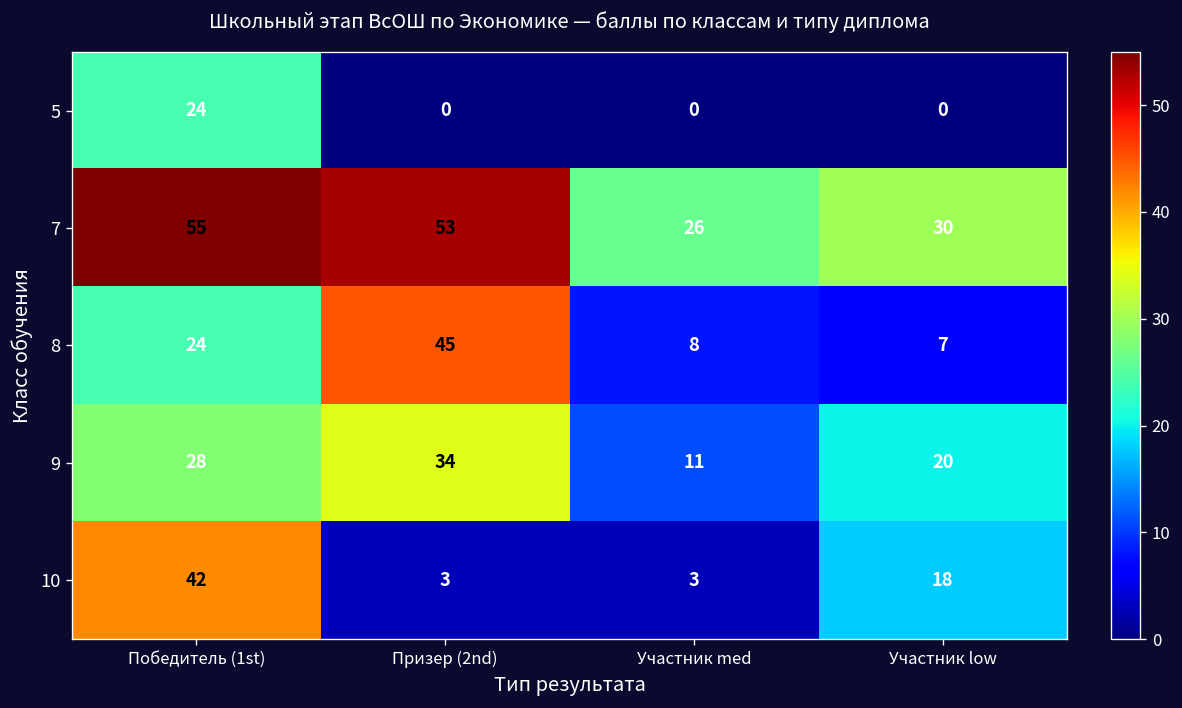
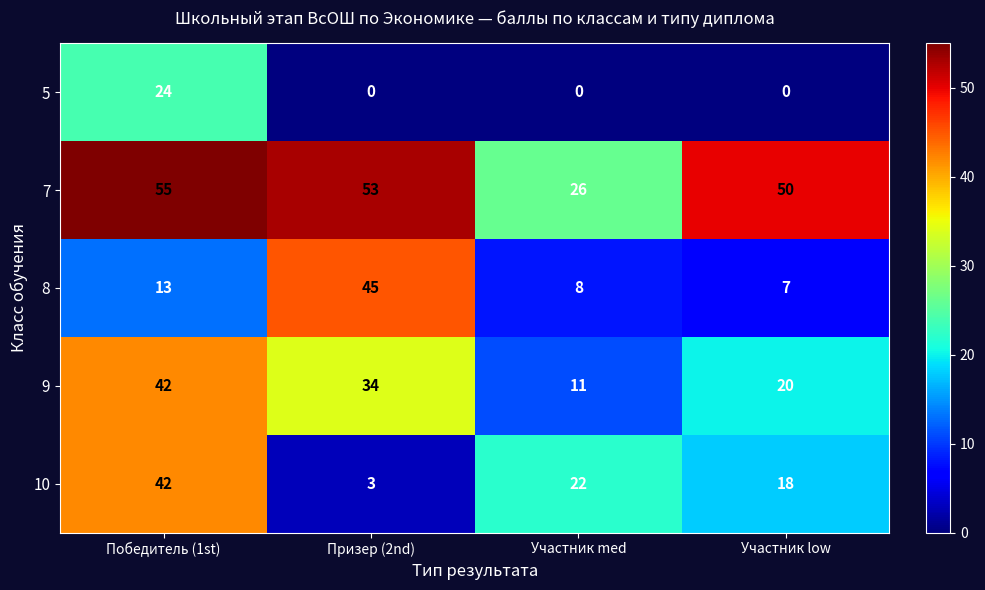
  {
    "5": {
      "Победитель (1st)": 24,
      "Призер (2nd)": 0,
      "Участник med": 0,
      "Участник low": 0
    },
    "7": {
      "Победитель (1st)": 55,
      "Призер (2nd)": 53,
      "Участник med": 26,
-     "Участник low": 30
+     "Участник low": 50
    },
    "8": {
-     "Победитель (1st)": 24,
+     "Победитель (1st)": 13,
      "Призер (2nd)": 45,
      "Участник med": 8,
      "Участник low": 7
    },
    "9": {
-     "Победитель (1st)": 28,
+     "Победитель (1st)": 42,
      "Призер (2nd)": 34,
      "Участник med": 11,
      "Участник low": 20
    },
    "10": {
      "Победитель (1st)": 42,
      "Призер (2nd)": 3,
-     "Участник med": 3,
+     "Участник med": 22,
      "Участник low": 18
    }
  }
